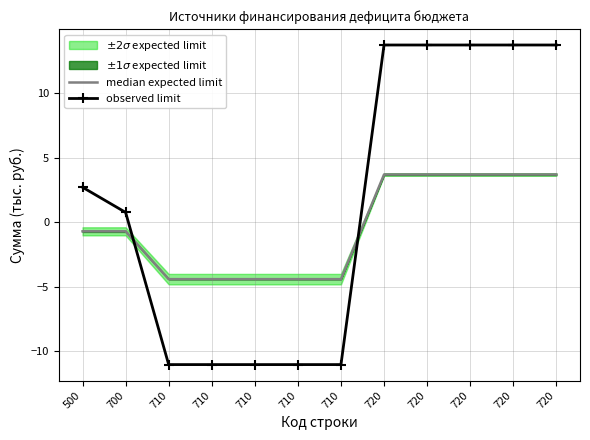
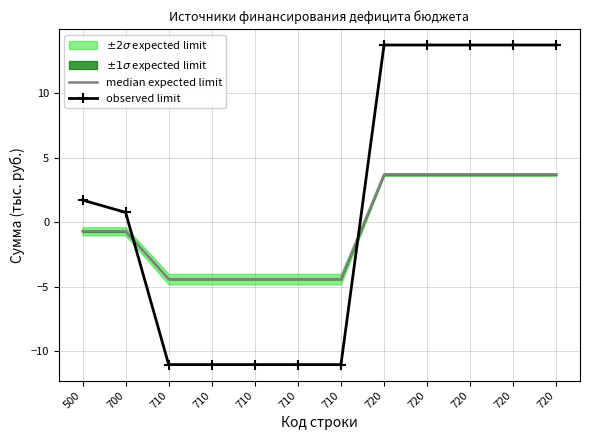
  {
    "observed limit": {
-     "500": 2.7,
+     "500": 1.7,
      "700": 0.8
    }
  }
